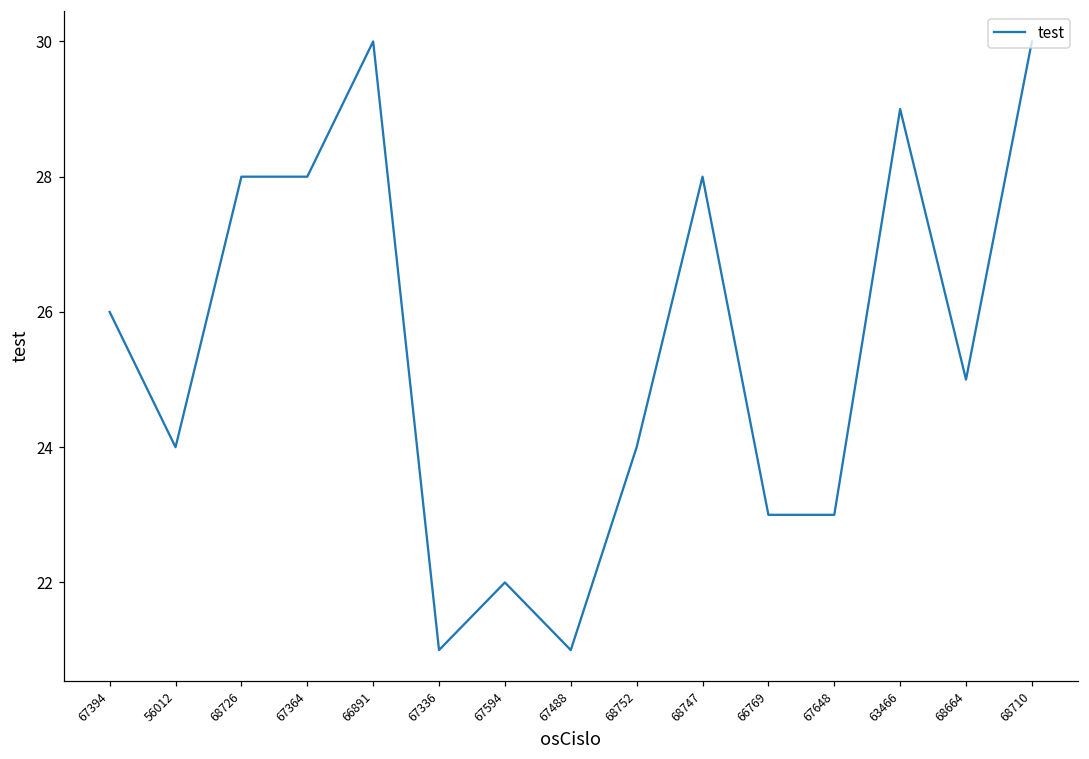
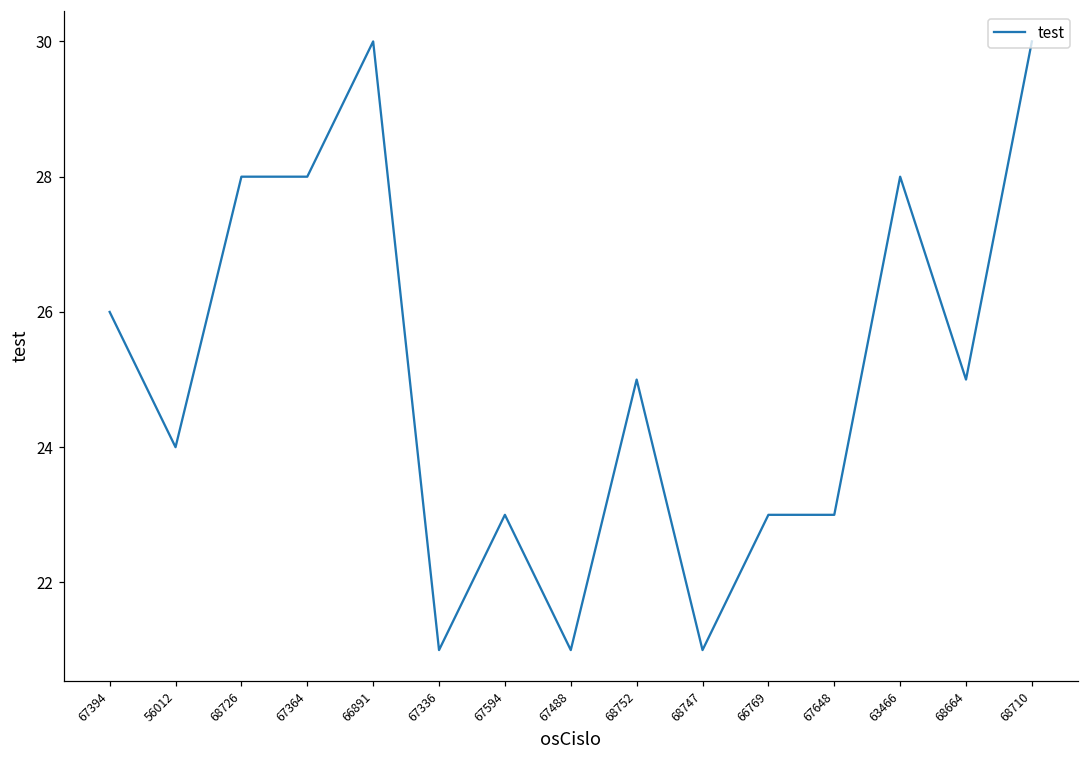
  {
    "67394": 26,
    "56012": 24,
    "68726": 28,
    "67364": 28,
    "66891": 30,
    "67336": 21,
-   "67594": 22,
+   "67594": 23,
    "67488": 21,
-   "68752": 24,
-   "68747": 28,
+   "68752": 25,
+   "68747": 21,
    "66769": 23,
    "67648": 23,
-   "63466": 29,
+   "63466": 28,
    "68664": 25
  }
